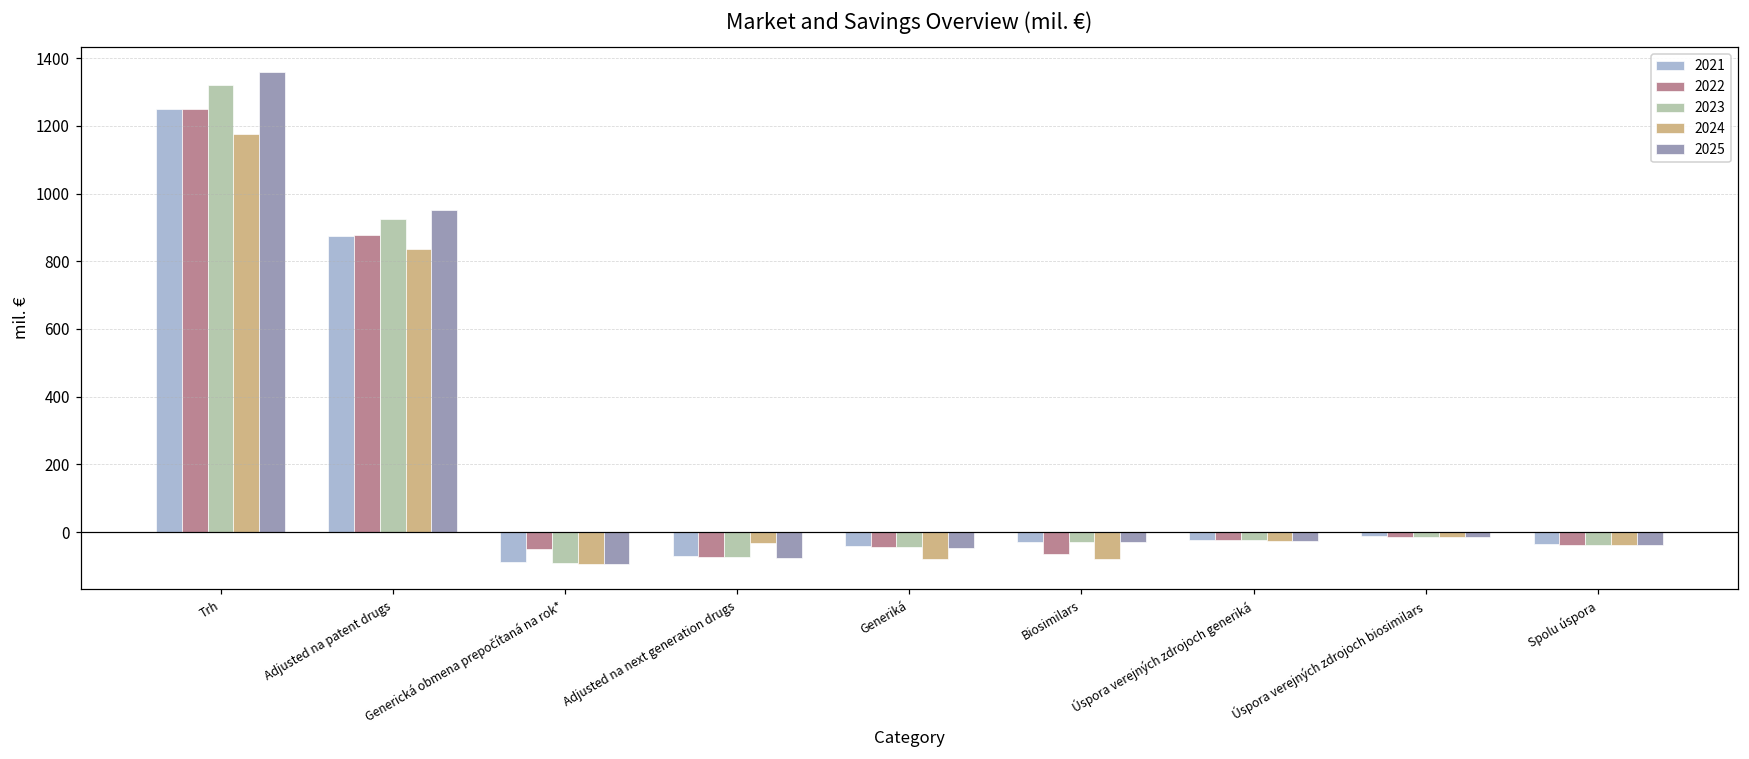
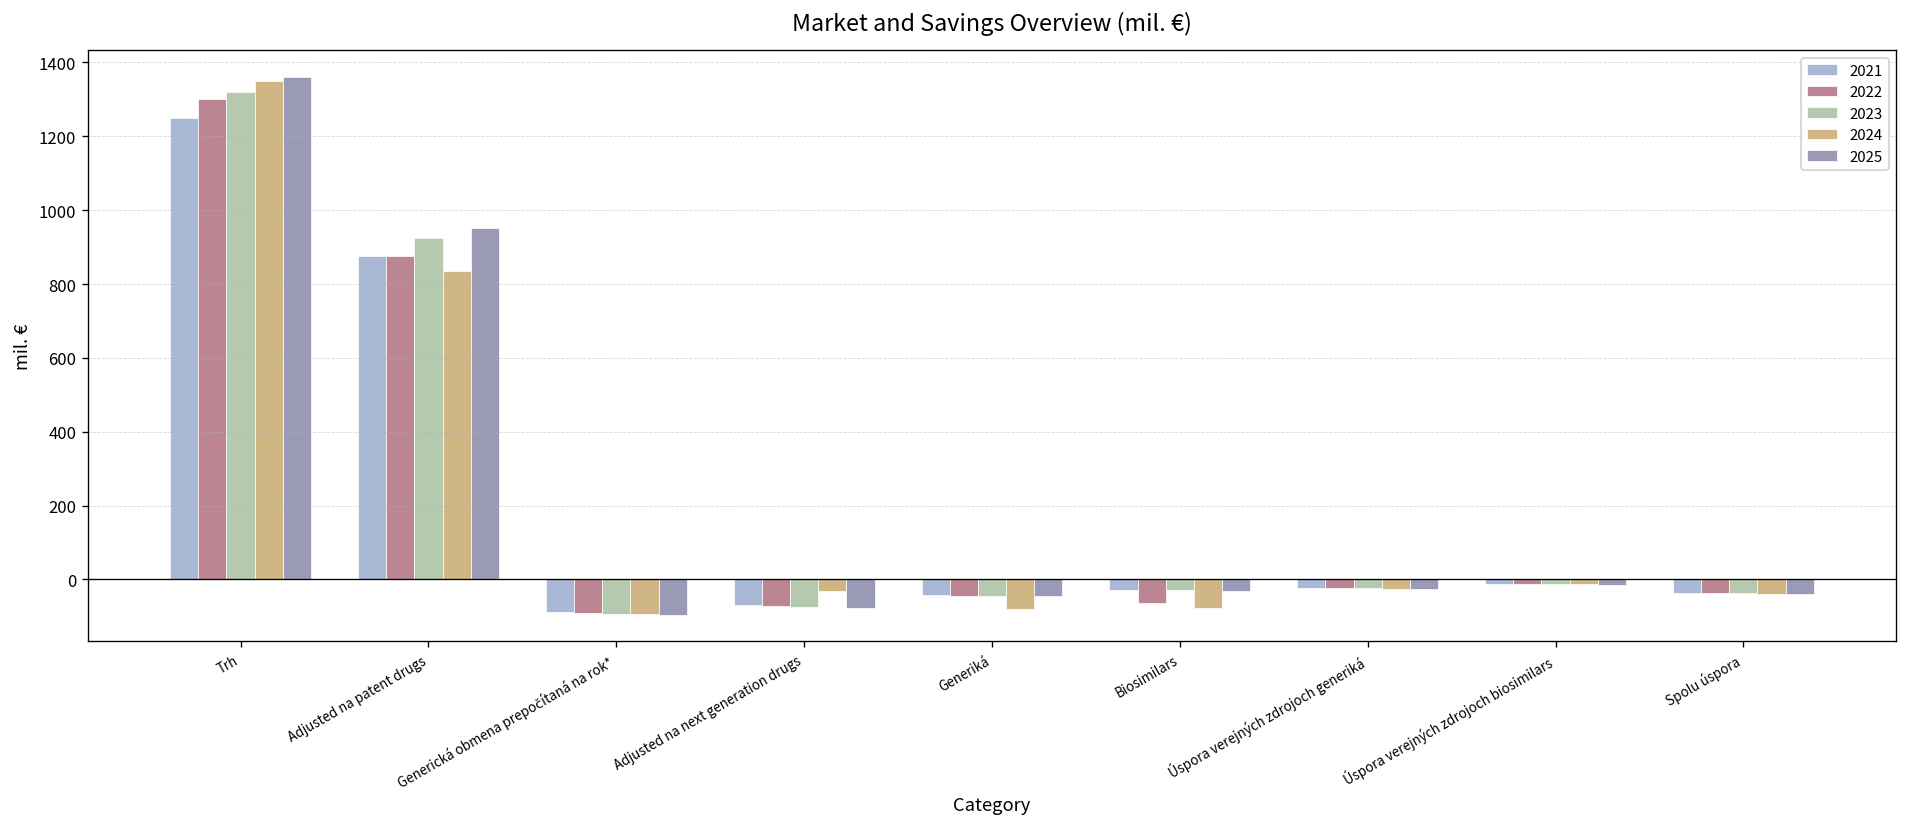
  {
    "2022": {
-     "Trh": 1250,
+     "Trh": 1300,
      "Adjusted na patent drugs": 880,
-     "Generická obmena prepočítaná na rok*": -50,
+     "Generická obmena prepočítaná na rok*": -90,
      "Adjusted na next generation drugs": -70,
      "Generiká": -40,
      "Biosimilars": -60,
      "Úspora verejných zdrojoch generiká": -20,
      "Úspora verejných zdrojoch biosimilars": -10,
      "Spolu úspora": -40
    },
    "2024": {
-     "Trh": 1180,
+     "Trh": 1350,
      "Adjusted na patent drugs": 840,
      "Generická obmena prepočítaná na rok*": -90,
      "Adjusted na next generation drugs": -30,
      "Generiká": -80,
      "Biosimilars": -80,
      "Úspora verejných zdrojoch generiká": -20,
      "Úspora verejných zdrojoch biosimilars": -10,
      "Spolu úspora": -40
    }
  }
